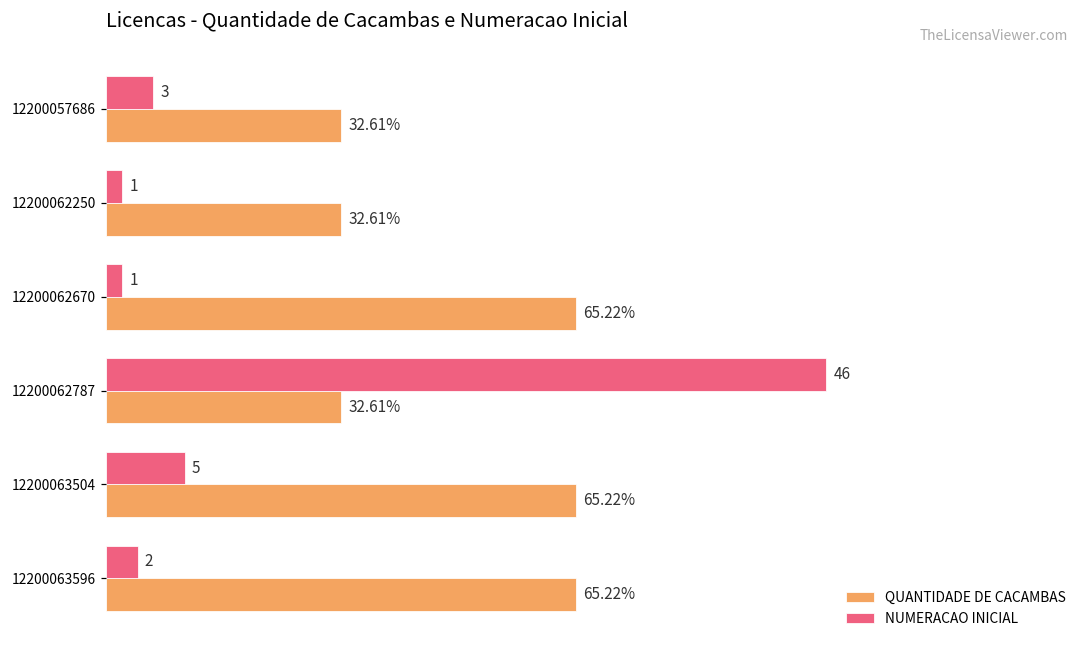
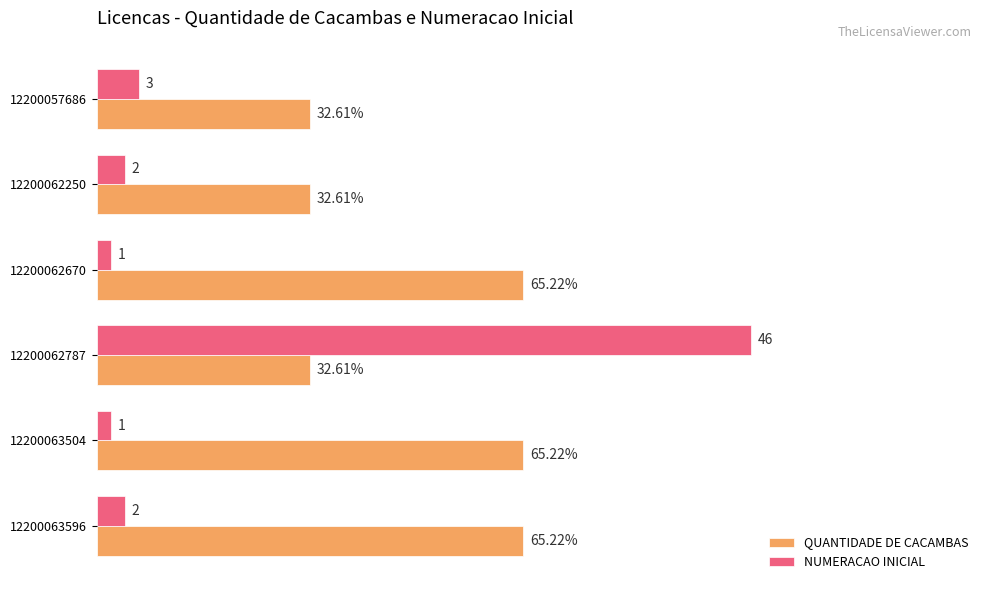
  {
    "NUMERACAO INICIAL": {
      "12200057686": 3,
-     "12200062250": 1,
+     "12200062250": 2,
      "12200062670": 1,
      "12200062787": 46,
-     "12200063504": 5,
+     "12200063504": 1,
      "12200063596": 2
    }
  }
